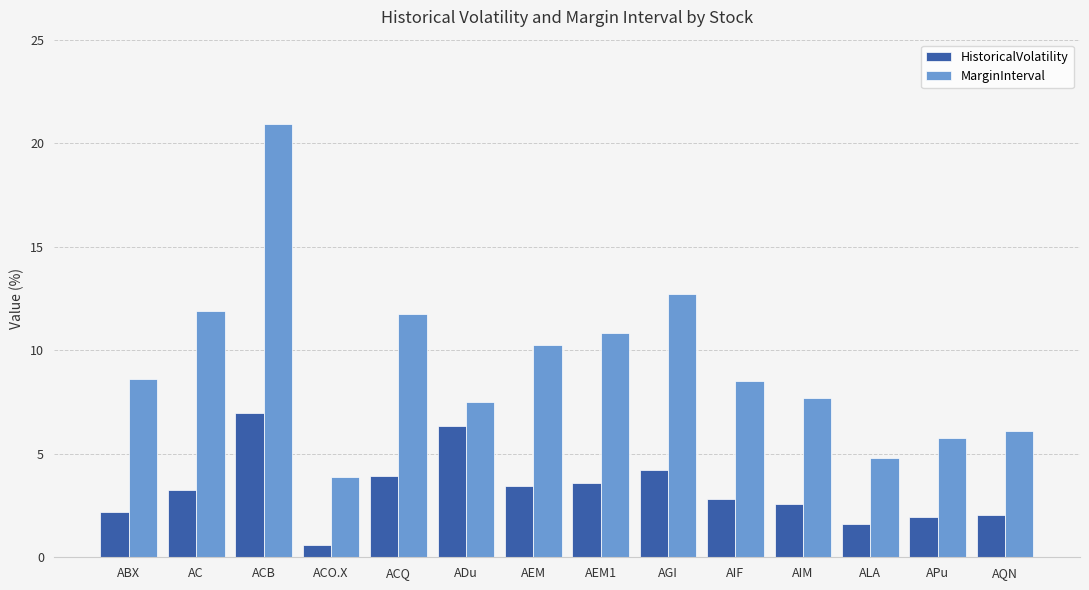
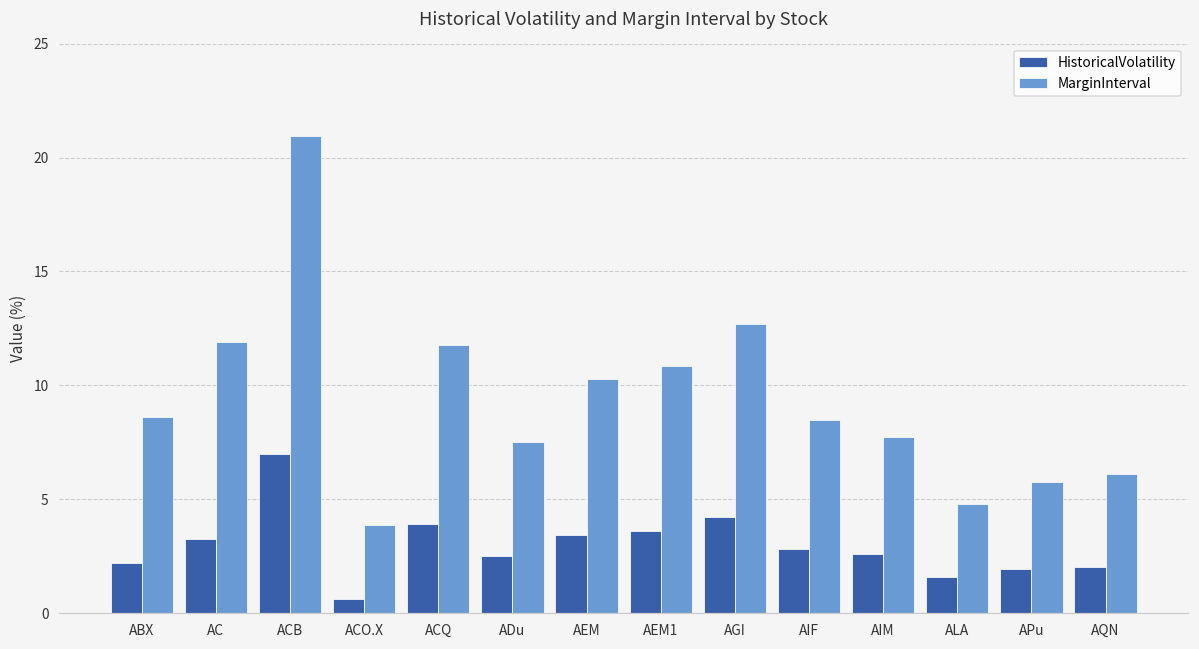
  {
    "HistoricalVolatility": {
      "ABX": 2.2,
      "AC": 3.3,
      "ACB": 7.0,
      "ACO.X": 0.6,
      "ACQ": 3.9,
-     "ADu": 6.3,
+     "ADu": 2.5,
      "AEM": 3.4,
      "AEM1": 3.6,
      "AGI": 4.2,
      "AIF": 2.8,
      "AIM": 2.6,
      "ALA": 1.6,
      "APu": 1.9,
      "AQN": 2.0
    },
    "MarginInterval": {
      "ABX": 8.6,
      "AC": 11.9,
      "ACB": 20.9,
      "ACO.X": 3.9,
      "ACQ": 11.8,
      "ADu": 7.5,
      "AEM": 10.3,
      "AEM1": 10.8,
      "AGI": 12.7,
      "AIF": 8.5,
      "AIM": 7.7,
      "ALA": 4.8,
      "APu": 5.8,
      "AQN": 6.1
    }
  }
